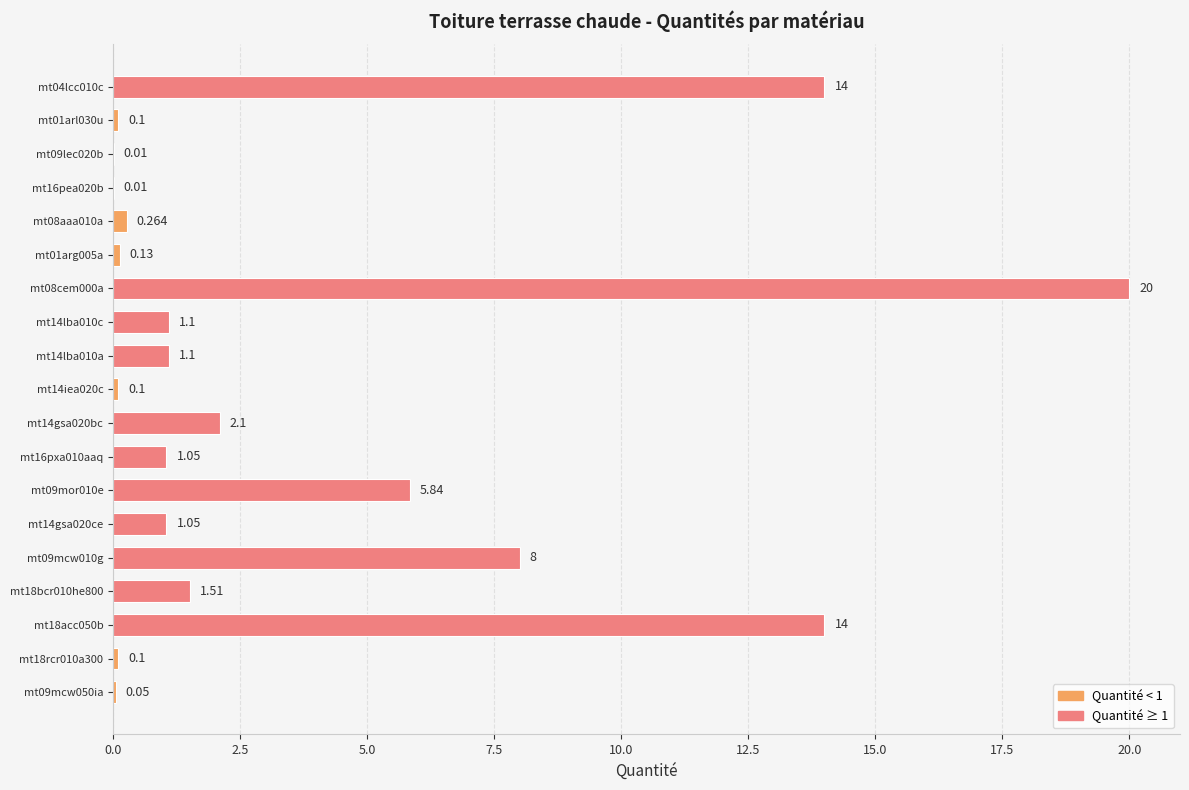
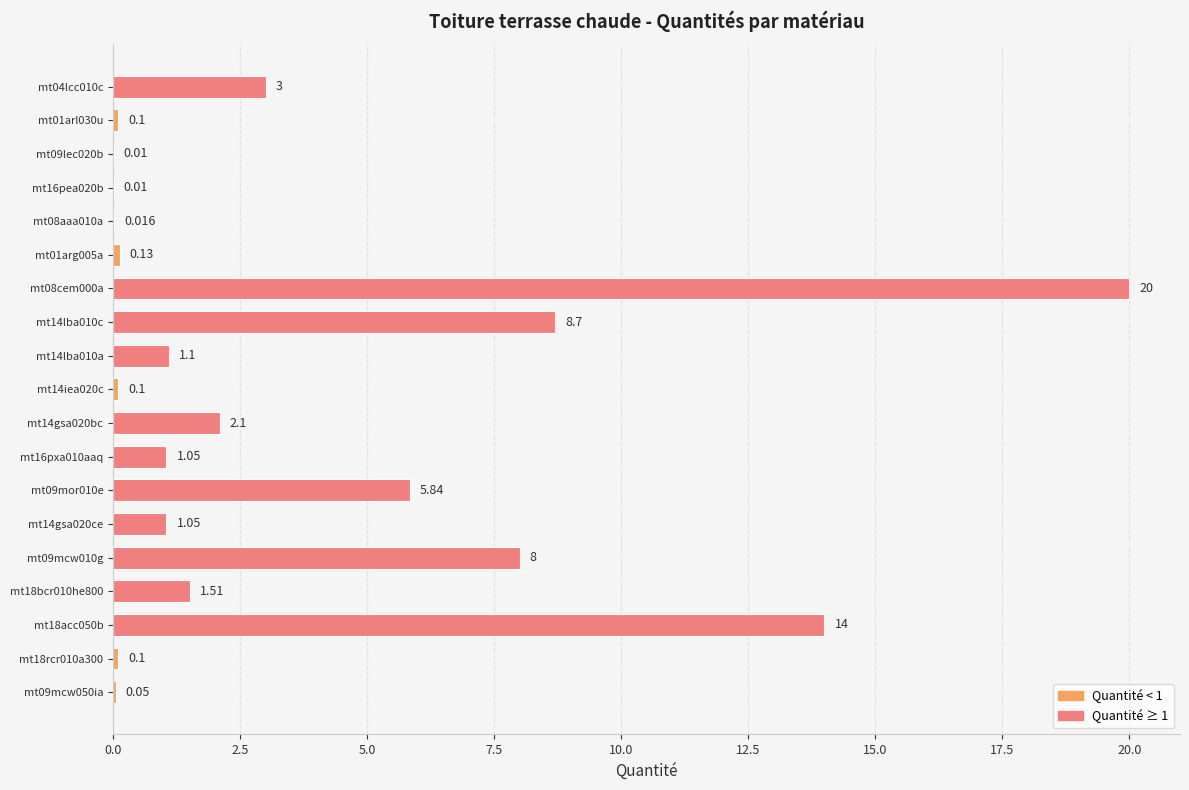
  {
-   "mt04lcc010c": 14,
+   "mt04lcc010c": 3,
    "mt01arl030u": 0.1,
    "mt09lec020b": 0.01,
    "mt16pea020b": 0.01,
-   "mt08aaa010a": 0.264,
+   "mt08aaa010a": 0.016,
    "mt01arg005a": 0.13,
    "mt08cem000a": 20,
-   "mt14lba010c": 1.1,
+   "mt14lba010c": 8.7,
    "mt14lba010a": 1.1,
    "mt14iea020c": 0.1,
    "mt14gsa020bc": 2.1,
    "mt16pxa010aaq": 1.05,
    "mt09mor010e": 5.84,
    "mt14gsa020ce": 1.05,
    "mt09mcw010g": 8,
    "mt18bcr010he800": 1.51,
    "mt18acc050b": 14,
    "mt18rcr010a300": 0.1,
    "mt09mcw050ia": 0.05
  }
